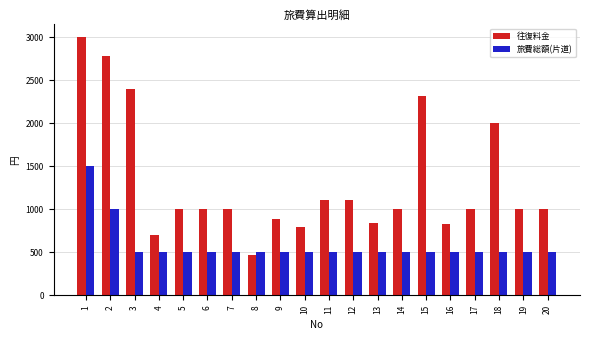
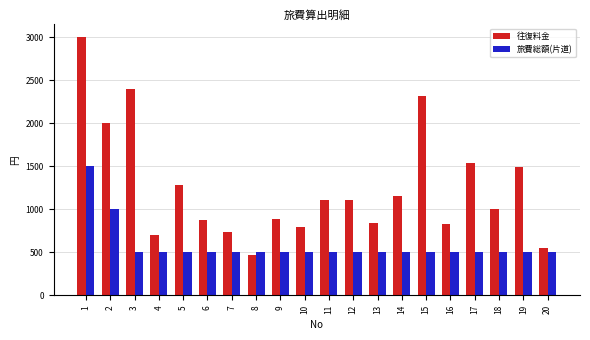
  {
    "往復料金": {
      "1": 3000,
-     "2": 2800,
+     "2": 2000,
      "3": 2400,
      "4": 700,
-     "5": 1000,
-     "6": 1000,
-     "7": 1000,
+     "5": 1300,
+     "6": 900,
+     "7": 700,
      "8": 500,
      "9": 900,
      "10": 800,
      "11": 1100,
      "12": 1100,
      "13": 800,
-     "14": 1000,
+     "14": 1200,
      "15": 2300,
      "16": 800,
-     "17": 1000,
-     "18": 2000,
-     "19": 1000,
-     "20": 1000
+     "17": 1500,
+     "18": 1000,
+     "19": 1500,
+     "20": 600
    },
    "旅費総額(片道)": {
      "1": 1500,
      "2": 1000,
      "3": 500,
      "4": 500,
      "5": 500,
      "6": 500,
      "7": 500,
      "8": 500,
      "9": 500,
      "10": 500,
      "11": 500,
      "12": 500,
      "13": 500,
      "14": 500,
      "15": 500,
      "16": 500,
      "17": 500,
      "18": 500,
      "19": 500,
      "20": 500
    }
  }
